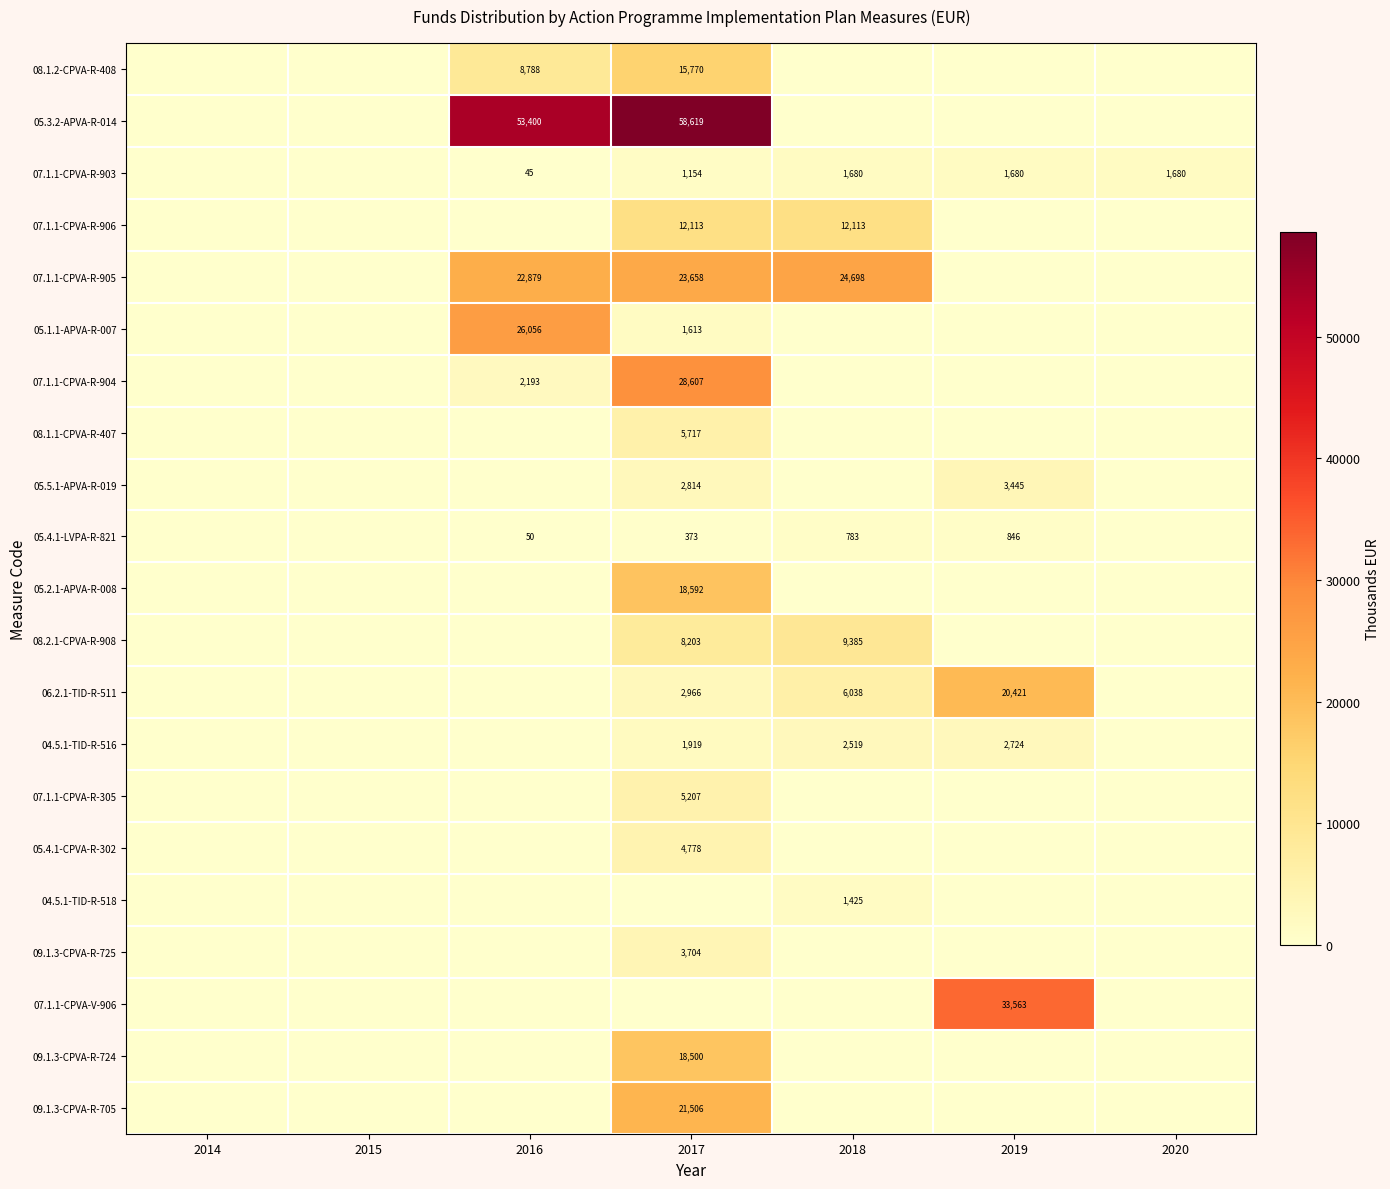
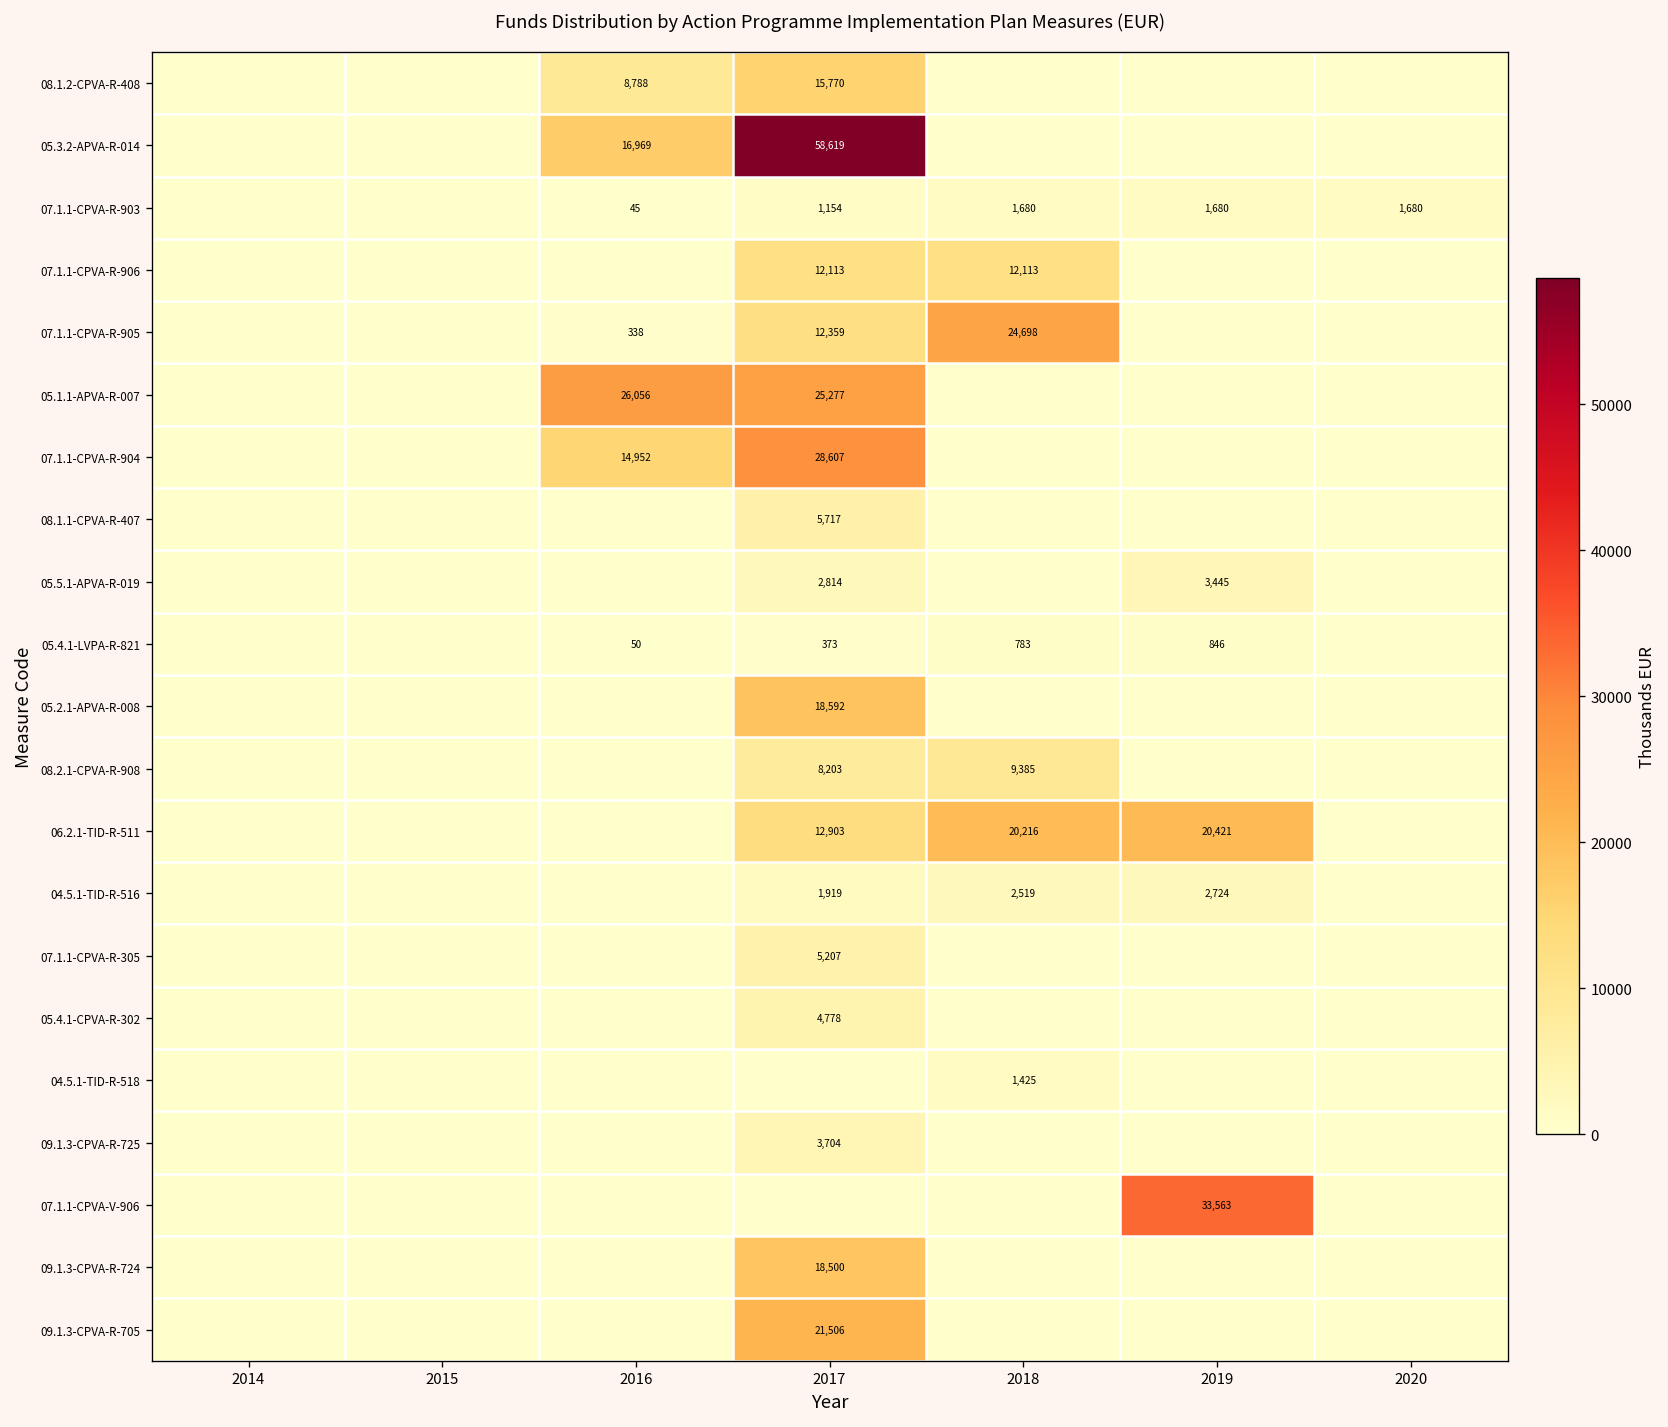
  {
    "08.1.2-CPVA-R-408": {
      "2016": "8,788",
      "2017": "15,770"
    },
    "05.3.2-APVA-R-014": {
-     "2016": "53,400",
+     "2016": "16,969",
      "2017": "58,619"
    },
    "07.1.1-CPVA-R-903": {
      "2016": "45",
      "2017": "1,154",
      "2018": "1,680",
      "2019": "1,680",
      "2020": "1,680"
    },
    "07.1.1-CPVA-R-906": {
      "2017": "12,113",
      "2018": "12,113"
    },
    "07.1.1-CPVA-R-905": {
-     "2016": "22,879",
-     "2017": "23,658",
+     "2016": "338",
+     "2017": "12,359",
      "2018": "24,698"
    },
    "05.1.1-APVA-R-007": {
      "2016": "26,056",
-     "2017": "1,613"
+     "2017": "25,277"
    },
    "07.1.1-CPVA-R-904": {
-     "2016": "2,193",
+     "2016": "14,952",
      "2017": "28,607"
    },
    "08.1.1-CPVA-R-407": {
      "2017": "5,717"
    },
    "05.5.1-APVA-R-019": {
      "2017": "2,814",
      "2019": "3,445"
    },
    "05.4.1-LVPA-R-821": {
      "2016": "50",
      "2017": "373",
      "2018": "783",
      "2019": "846"
    },
    "05.2.1-APVA-R-008": {
      "2017": "18,592"
    },
    "08.2.1-CPVA-R-908": {
      "2017": "8,203",
      "2018": "9,385"
    },
    "06.2.1-TID-R-511": {
-     "2017": "2,966",
-     "2018": "6,038",
+     "2017": "12,903",
+     "2018": "20,216",
      "2019": "20,421"
    },
    "04.5.1-TID-R-516": {
      "2017": "1,919",
      "2018": "2,519",
      "2019": "2,724"
    },
    "07.1.1-CPVA-R-305": {
      "2017": "5,207"
    },
    "05.4.1-CPVA-R-302": {
      "2017": "4,778"
    },
    "04.5.1-TID-R-518": {
      "2018": "1,425"
    },
    "09.1.3-CPVA-R-725": {
      "2017": "3,704"
    },
    "07.1.1-CPVA-V-906": {
      "2019": "33,563"
    },
    "09.1.3-CPVA-R-724": {
      "2017": "18,500"
    },
    "09.1.3-CPVA-R-705": {
      "2017": "21,506"
    }
  }
